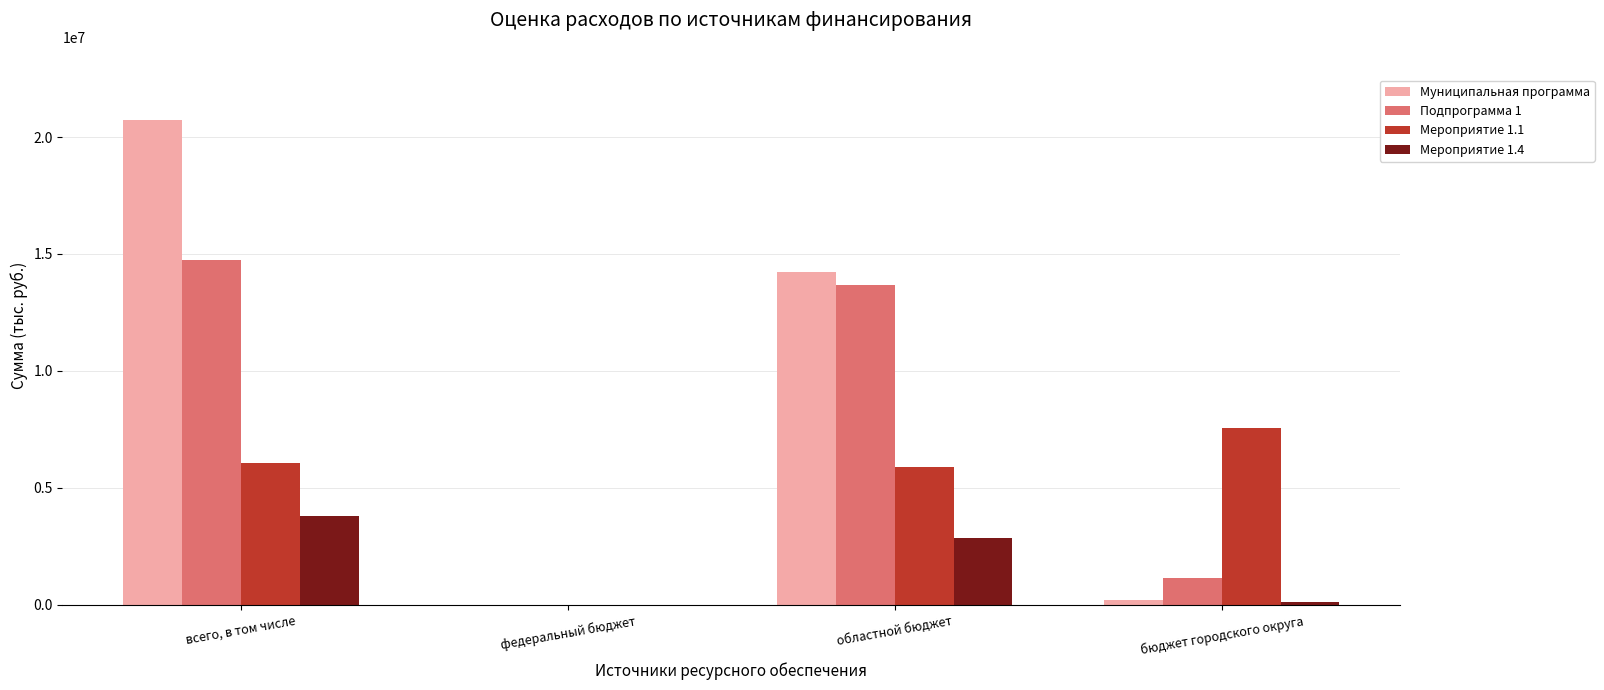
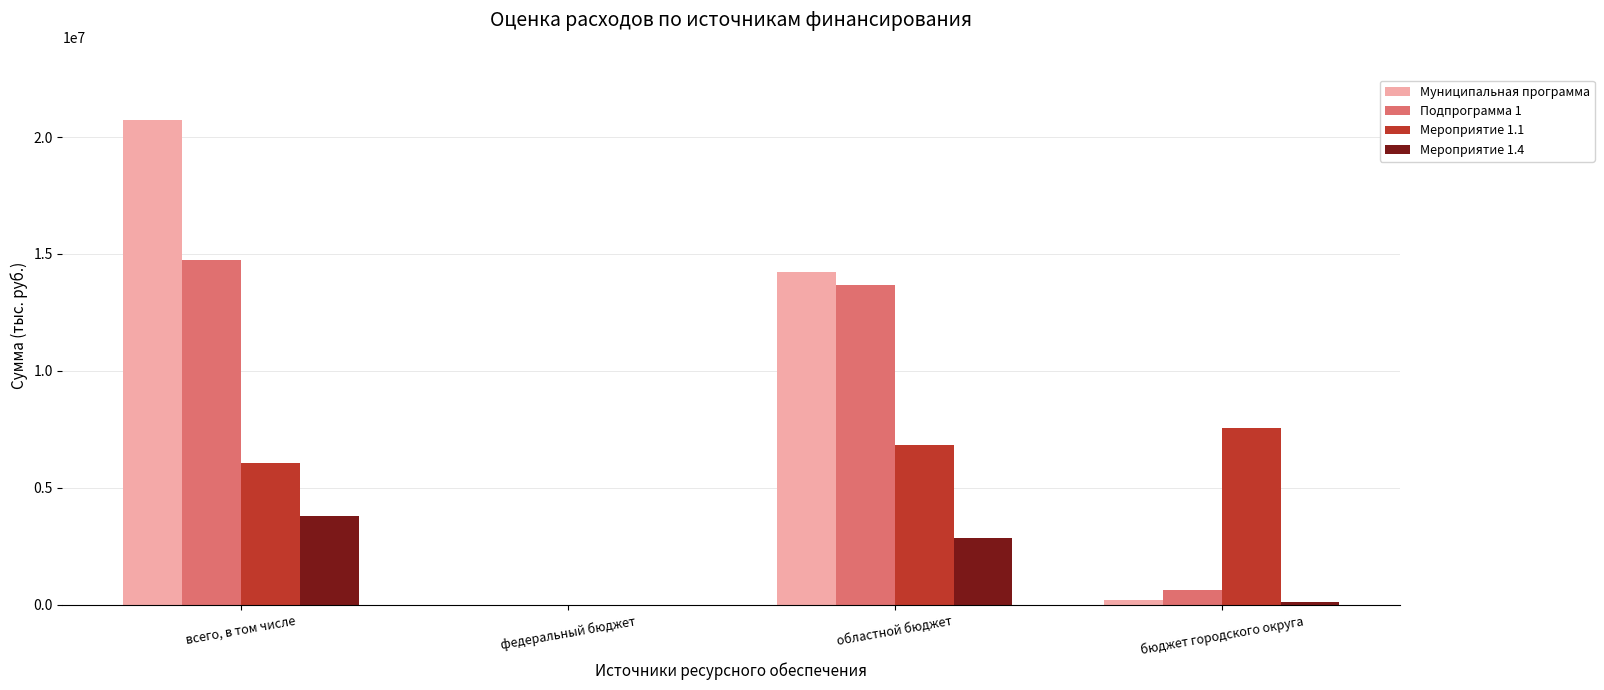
  {
    "Муниципальная программа": {
      "всего, в том числе": 20700000,
      "федеральный бюджет": 0,
      "областной бюджет": 14200000,
      "бюджет городского округа": 200000
    },
    "Подпрограмма 1": {
      "всего, в том числе": 14700000,
      "федеральный бюджет": 0,
      "областной бюджет": 13700000,
-     "бюджет городского округа": 1100000
+     "бюджет городского округа": 600000
    },
    "Мероприятие 1.1": {
      "всего, в том числе": 6100000,
      "федеральный бюджет": 0,
-     "областной бюджет": 5900000,
+     "областной бюджет": 6800000,
      "бюджет городского округа": 7600000
    },
    "Мероприятие 1.4": {
      "всего, в том числе": 3800000,
      "федеральный бюджет": 0,
      "областной бюджет": 2900000,
      "бюджет городского округа": 100000
    }
  }
